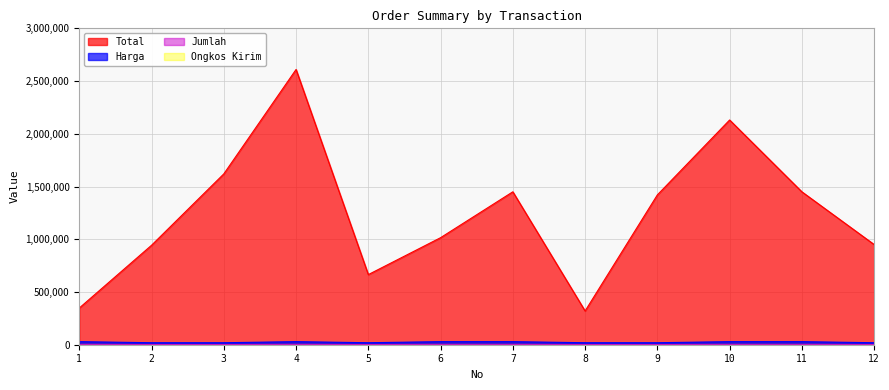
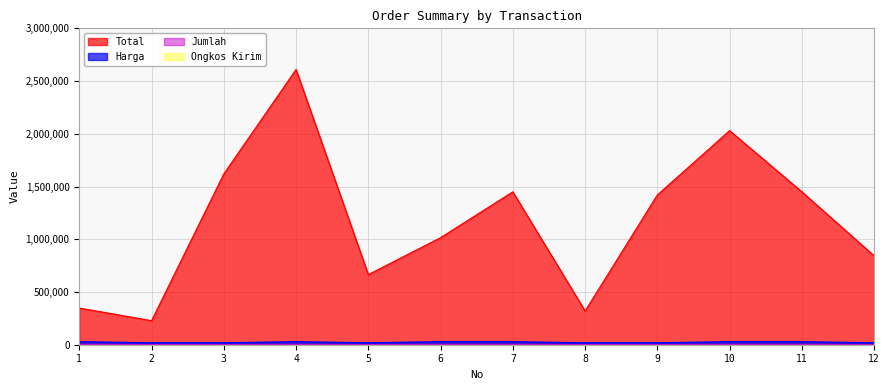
  {
    "Total": {
      "1": "350,000",
-     "2": "940,000",
+     "2": "230,000",
      "3": "1,620,000",
      "4": "2,610,000",
      "5": "670,000",
      "6": "1,020,000",
      "7": "1,450,000",
      "8": "320,000",
      "9": "1,420,000",
-     "10": "2,130,000",
+     "10": "2,030,000",
      "11": "1,450,000",
-     "12": "950,000"
+     "12": "840,000"
    },
    "Harga": {
      "1": "30,000",
      "4": "30,000",
      "6": "30,000",
      "7": "30,000",
      "10": "30,000",
      "11": "30,000"
    },
    "Ongkos Kirim": {
      "1": "0",
      "4": "0",
      "6": "0",
      "7": "0",
      "10": "0",
      "11": "0"
    }
  }
